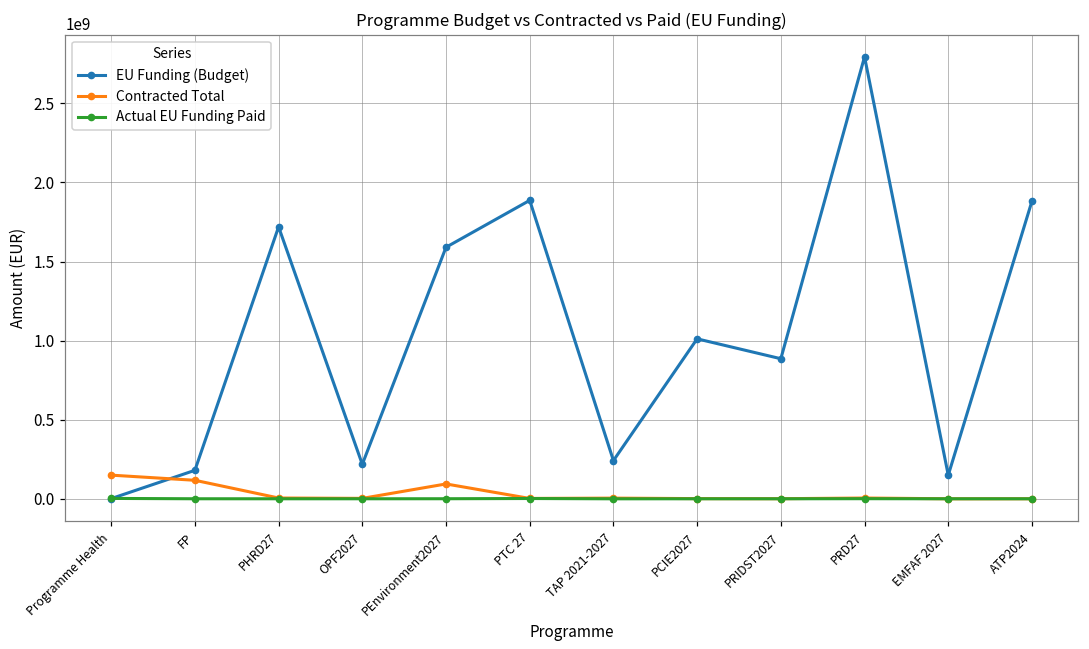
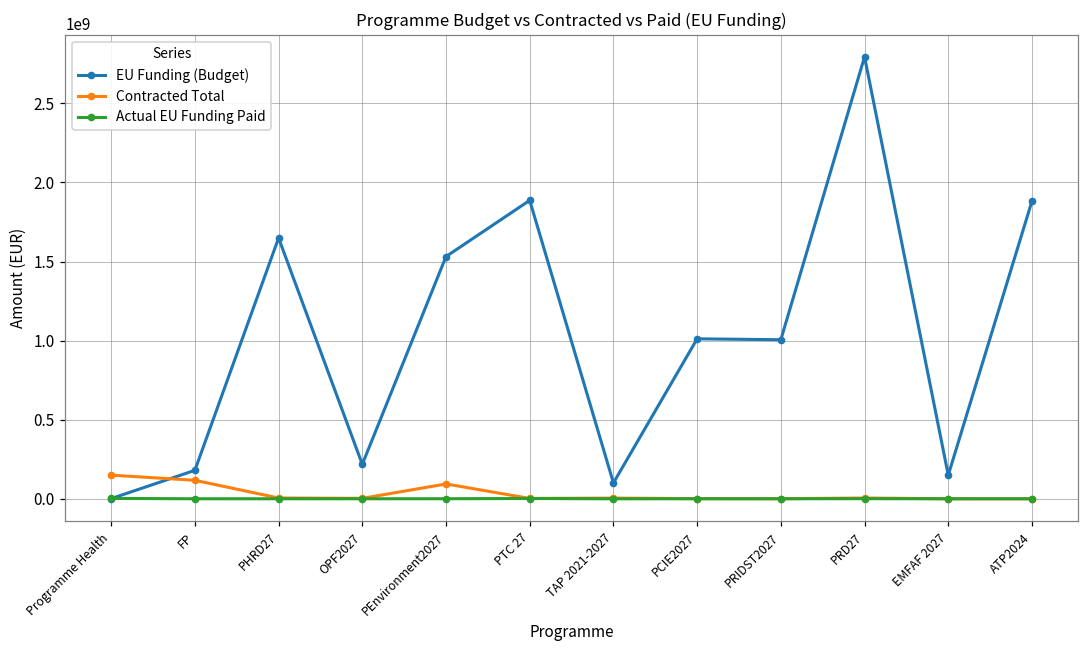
  {
    "EU Funding (Budget)": {
      "FP": 180000000,
-     "PHRD27": 1720000000,
+     "PHRD27": 1650000000,
      "OPF2027": 220000000,
-     "PEnvironment2027": 1590000000,
+     "PEnvironment2027": 1530000000,
      "PTC 27": 1890000000,
-     "TAP 2021-2027": 240000000,
+     "TAP 2021-2027": 100000000,
      "PCIE2027": 1010000000,
-     "PRIDST2027": 890000000,
+     "PRIDST2027": 1010000000,
      "PRD27": 2790000000,
      "EMFAF 2027": 150000000,
      "ATP2024": 1880000000
    },
    "Contracted Total": {
      "Programme Health": 150000000,
      "FP": 120000000,
      "PEnvironment2027": 90000000
    },
    "Actual EU Funding Paid": {
      "FP": 0,
      "PEnvironment2027": 0
    }
  }
